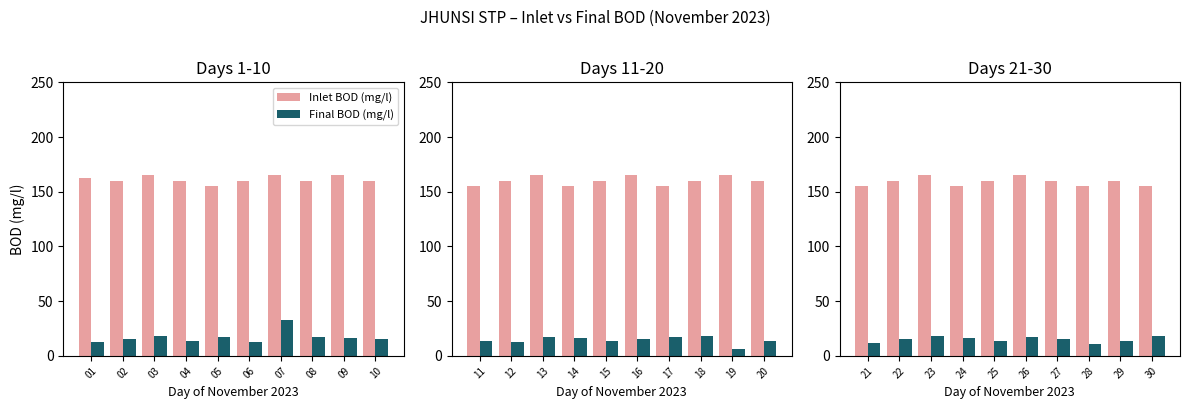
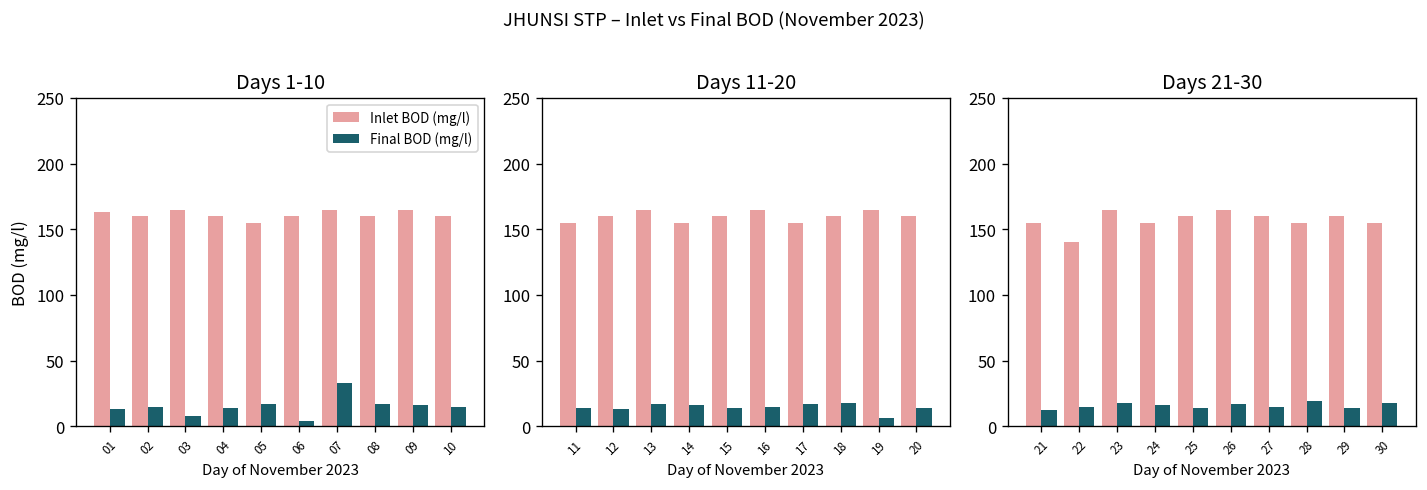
  {
    "Days 1-10": {
      "Inlet BOD (mg/l)": {
        "01": 163,
        "02": 160,
        "03": 165,
        "04": 160,
        "05": 155,
        "06": 160,
        "07": 165,
        "08": 160,
        "09": 165,
        "10": 160
      },
      "Final BOD (mg/l)": {
        "01": 13,
        "02": 15,
-       "03": 18,
+       "03": 8,
        "04": 14,
        "05": 17,
-       "06": 13,
+       "06": 4,
        "07": 33,
        "08": 17,
        "09": 16,
        "10": 15
      }
    },
    "Days 11-20": {
      "Inlet BOD (mg/l)": {
        "11": 155,
        "12": 160,
        "13": 165,
        "14": 155,
        "15": 160,
        "16": 165,
        "17": 155,
        "18": 160,
        "19": 165,
        "20": 160
      },
      "Final BOD (mg/l)": {
        "11": 14,
        "12": 13,
        "13": 17,
        "14": 16,
        "15": 14,
        "16": 15,
        "17": 17,
        "18": 18,
        "19": 6,
        "20": 14
      }
    },
    "Days 21-30": {
      "Inlet BOD (mg/l)": {
        "21": 155,
-       "22": 160,
+       "22": 140,
        "23": 165,
        "24": 155,
        "25": 160,
        "26": 165,
        "27": 160,
        "28": 155,
        "29": 160,
        "30": 155
      },
      "Final BOD (mg/l)": {
        "21": 12,
        "22": 15,
        "23": 18,
        "24": 16,
        "25": 14,
        "26": 17,
        "27": 15,
-       "28": 11,
+       "28": 19,
        "29": 14,
        "30": 18
      }
    }
  }
